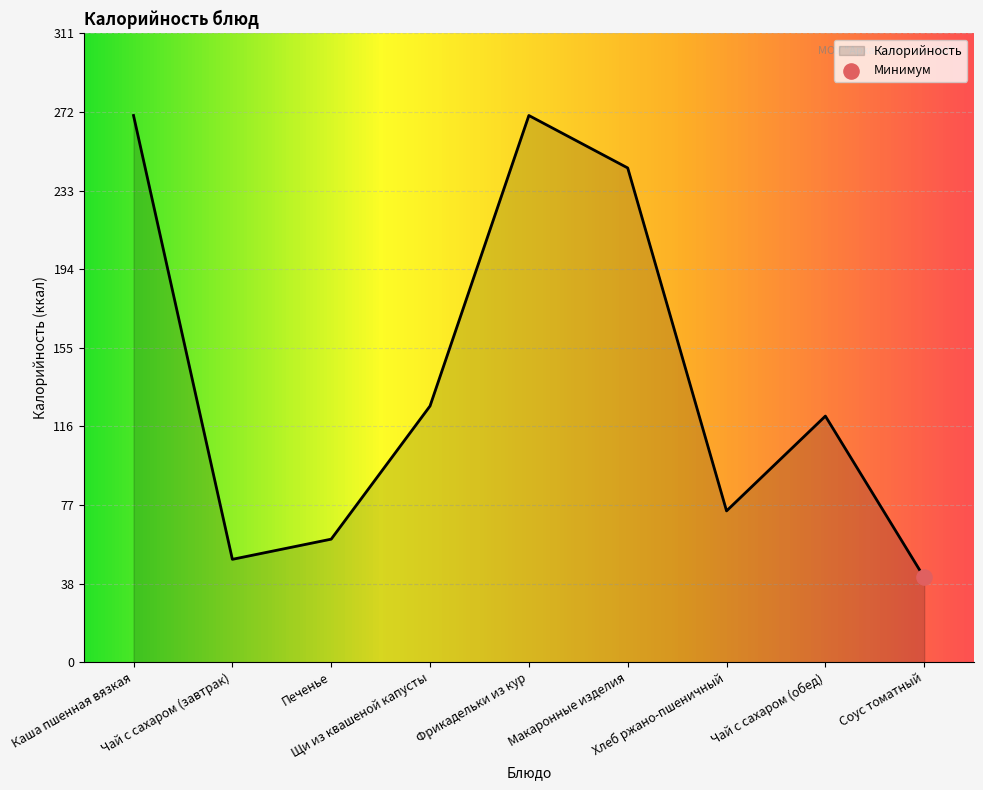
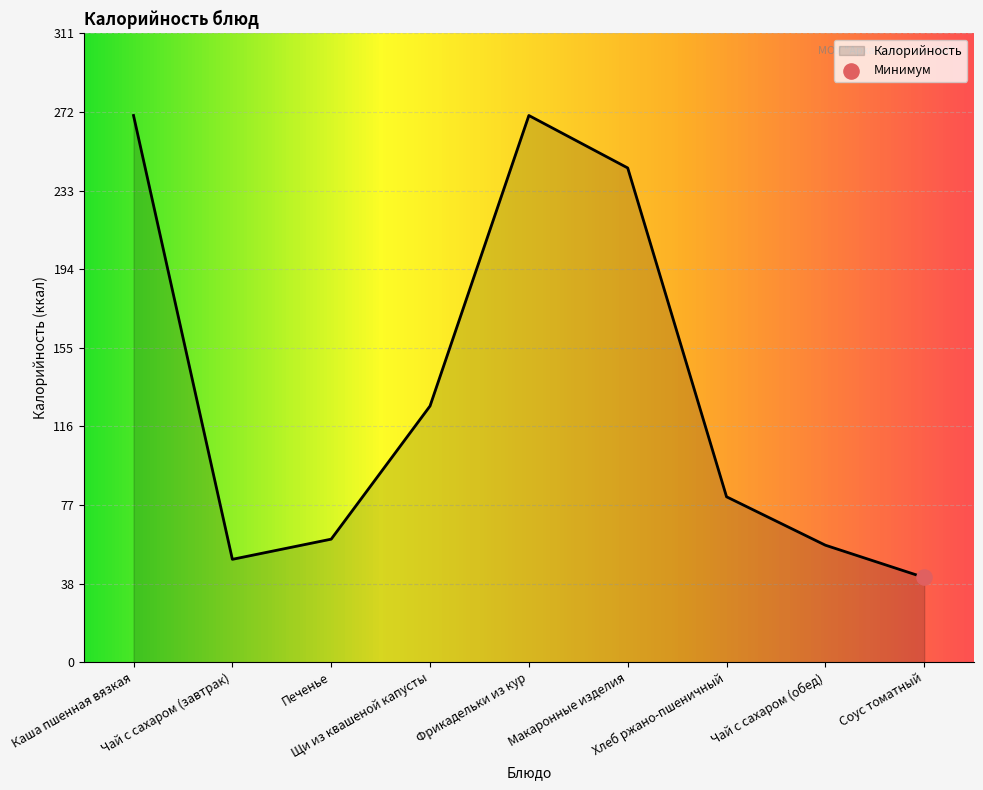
  {
    "Калорийность": {
      "Каша пшенная вязкая": 271,
      "Чай с сахаром (завтрак)": 51,
      "Печенье": 61,
      "Щи из квашеной капусты": 127,
      "Фрикадельки из кур": 271,
      "Макаронные изделия": 245,
-     "Хлеб ржано-пшеничный": 75,
-     "Чай с сахаром (обед)": 122
+     "Хлеб ржано-пшеничный": 82,
+     "Чай с сахаром (обед)": 58
    }
  }
